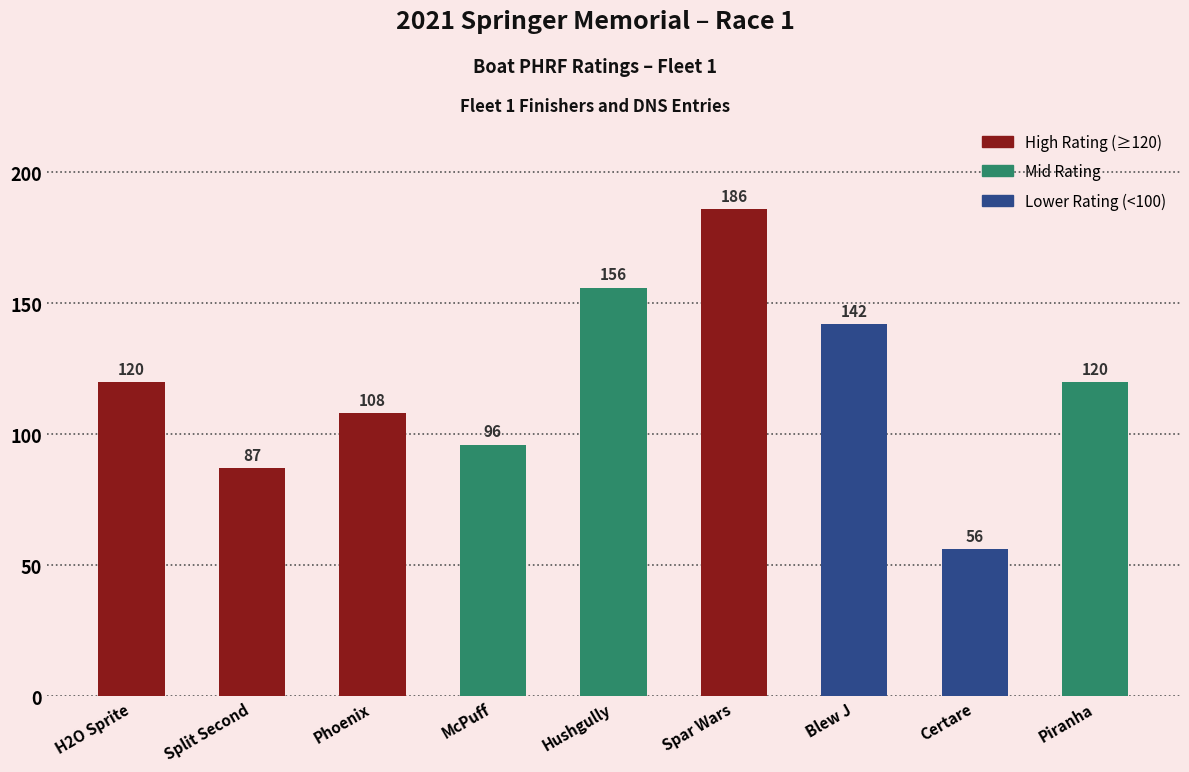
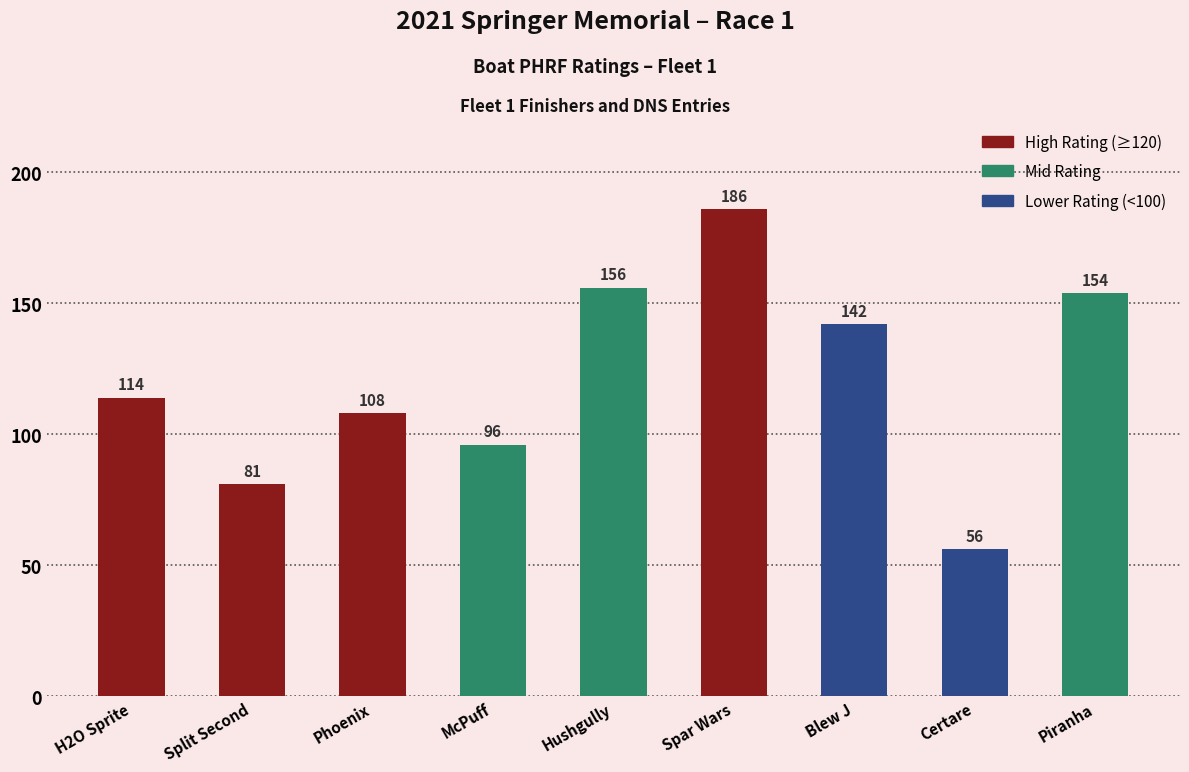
  {
-   "H2O Sprite": 120,
-   "Split Second": 87,
+   "H2O Sprite": 114,
+   "Split Second": 81,
    "Phoenix": 108,
    "McPuff": 96,
    "Hushgully": 156,
    "Spar Wars": 186,
    "Blew J": 142,
    "Certare": 56,
-   "Piranha": 120
+   "Piranha": 154
  }
